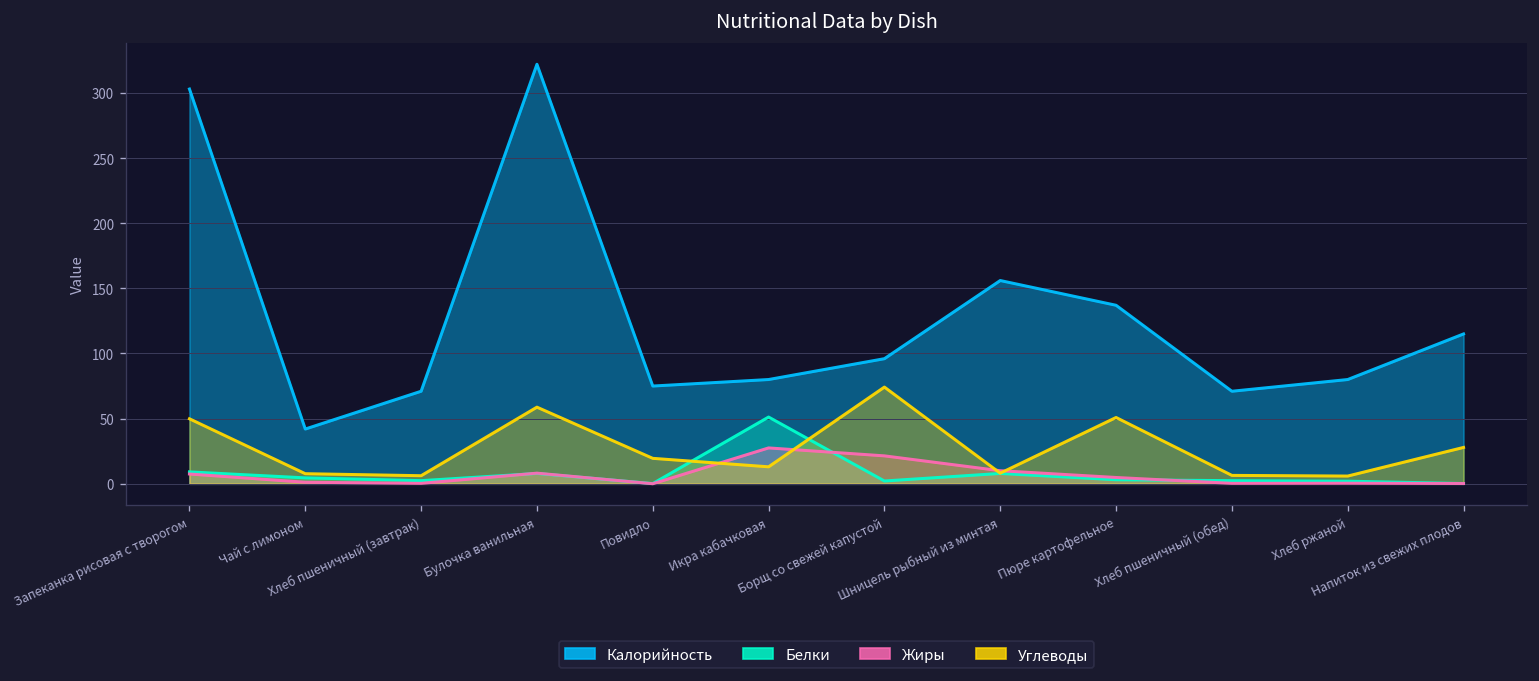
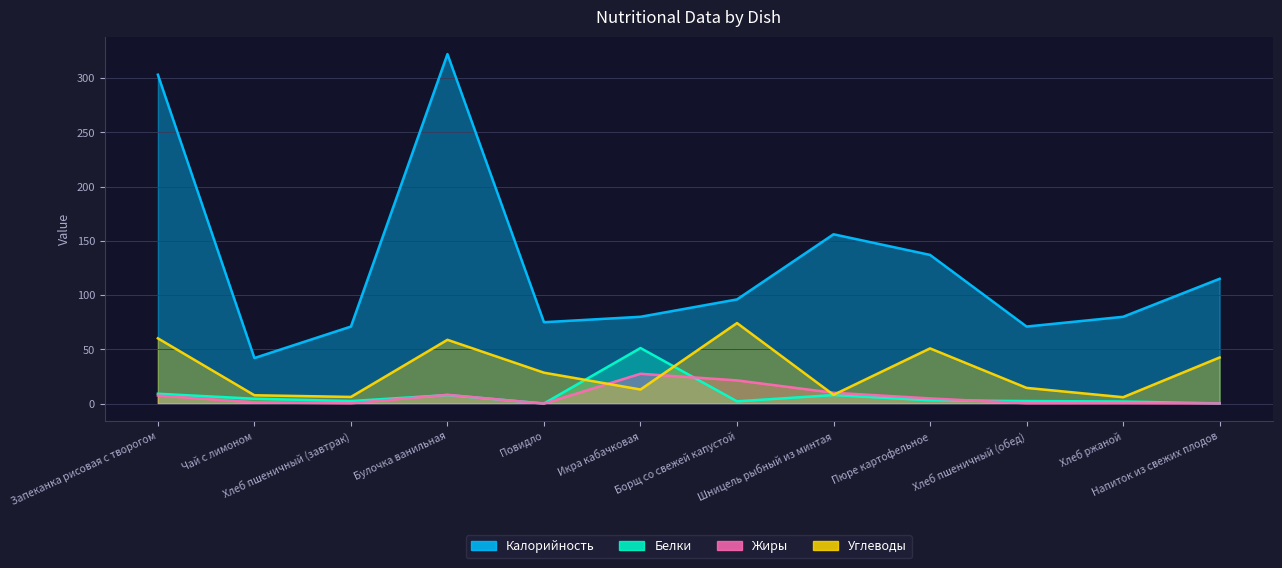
  {
    "Жиры": {
      "Чай с лимоном": 1,
      "Икра кабачковая": 28,
      "Борщ со свежей капустой": 21
    },
    "Углеводы": {
-     "Запеканка рисовая с творогом": 50,
+     "Запеканка рисовая с творогом": 60,
      "Чай с лимоном": 8,
      "Хлеб пшеничный (завтрак)": 6,
      "Булочка ванильная": 59,
-     "Повидло": 20,
+     "Повидло": 29,
      "Икра кабачковая": 13,
      "Борщ со свежей капустой": 74,
      "Пюре картофельное": 51,
-     "Хлеб пшеничный (обед)": 6,
+     "Хлеб пшеничный (обед)": 14,
      "Хлеб ржаной": 6,
-     "Напиток из свежих плодов": 28
+     "Напиток из свежих плодов": 43
    }
  }
